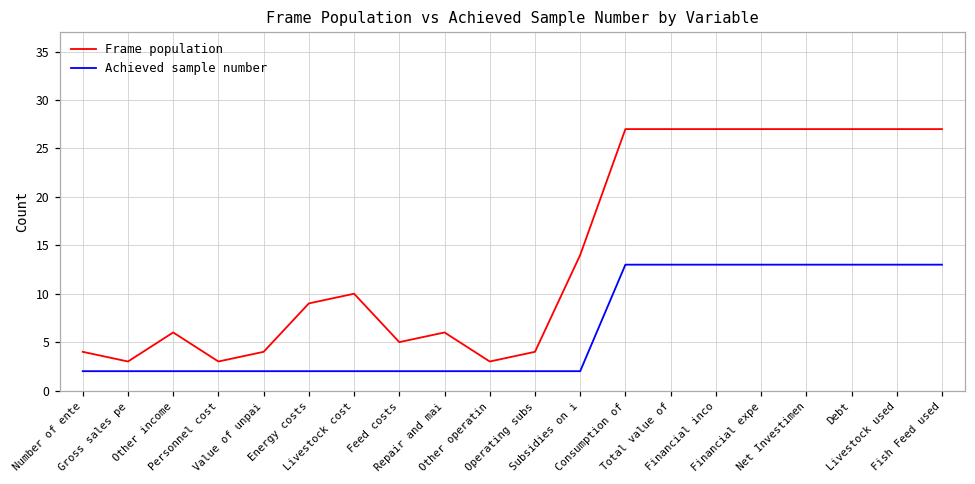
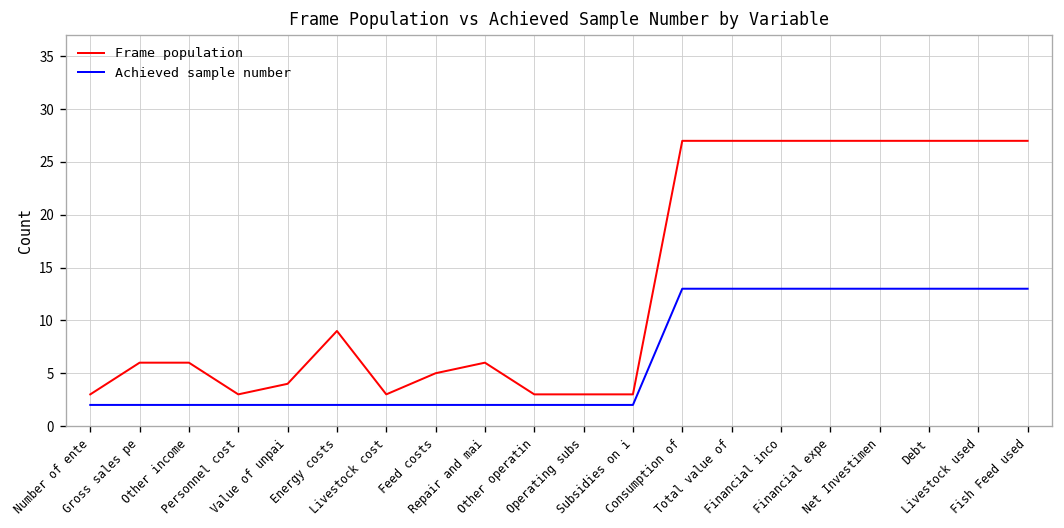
  {
    "Frame population": {
-     "Number of ente": 4,
-     "Gross sales pe": 3,
+     "Number of ente": 3,
+     "Gross sales pe": 6,
      "Other income": 6,
      "Personnel cost": 3,
      "Value of unpai": 4,
      "Energy costs": 9,
-     "Livestock cost": 10,
+     "Livestock cost": 3,
      "Feed costs": 5,
      "Repair and mai": 6,
      "Other operatin": 3,
-     "Operating subs": 4,
-     "Subsidies on i": 14,
+     "Operating subs": 3,
+     "Subsidies on i": 3,
      "Consumption of": 27,
      "Total value of": 27,
      "Financial inco": 27,
      "Financial expe": 27,
      "Net Investimen": 27,
      "Debt": 27,
      "Livestock used": 27,
      "Fish Feed used": 27
    },
    "Achieved sample number": {
      "Number of ente": 2,
      "Gross sales pe": 2,
      "Other income": 2,
      "Personnel cost": 2,
      "Value of unpai": 2,
      "Energy costs": 2,
      "Livestock cost": 2,
      "Feed costs": 2,
      "Repair and mai": 2,
      "Other operatin": 2,
      "Operating subs": 2,
      "Subsidies on i": 2,
      "Consumption of": 13,
      "Total value of": 13,
      "Financial inco": 13,
      "Financial expe": 13,
      "Net Investimen": 13,
      "Debt": 13,
      "Livestock used": 13,
      "Fish Feed used": 13
    }
  }
